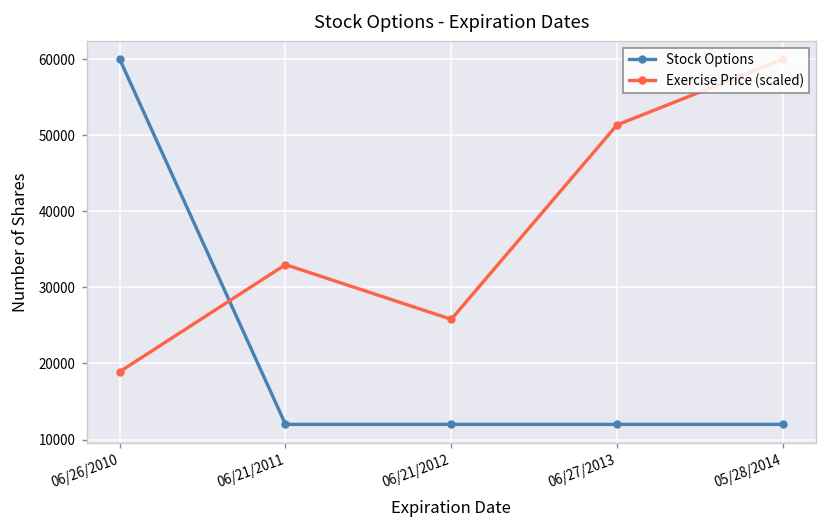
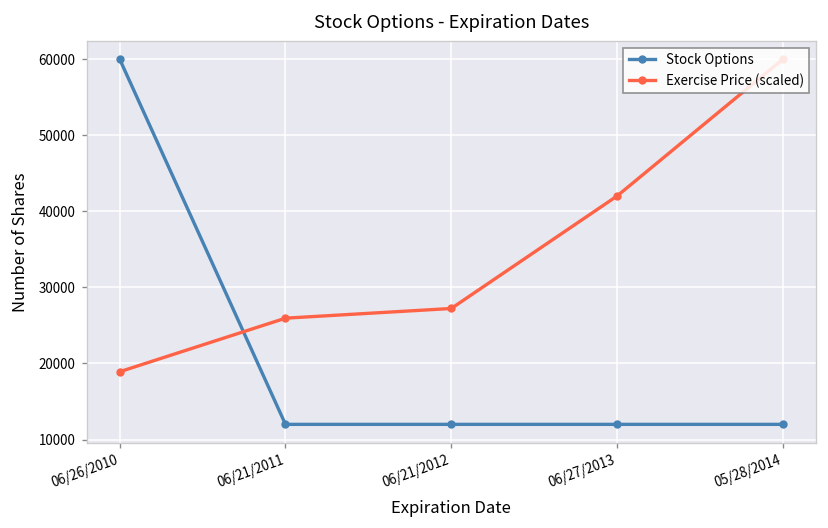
  {
    "Stock Options": {
      "06/26/2010": 60000,
      "06/21/2011": 12000,
      "06/21/2012": 12000,
      "06/27/2013": 12000,
      "05/28/2014": 12000
    },
    "Exercise Price (scaled)": {
      "06/26/2010": 19000,
-     "06/21/2011": 33000,
-     "06/21/2012": 26000,
-     "06/27/2013": 51000
+     "06/21/2011": 26000,
+     "06/21/2012": 27000,
+     "06/27/2013": 42000
    }
  }
